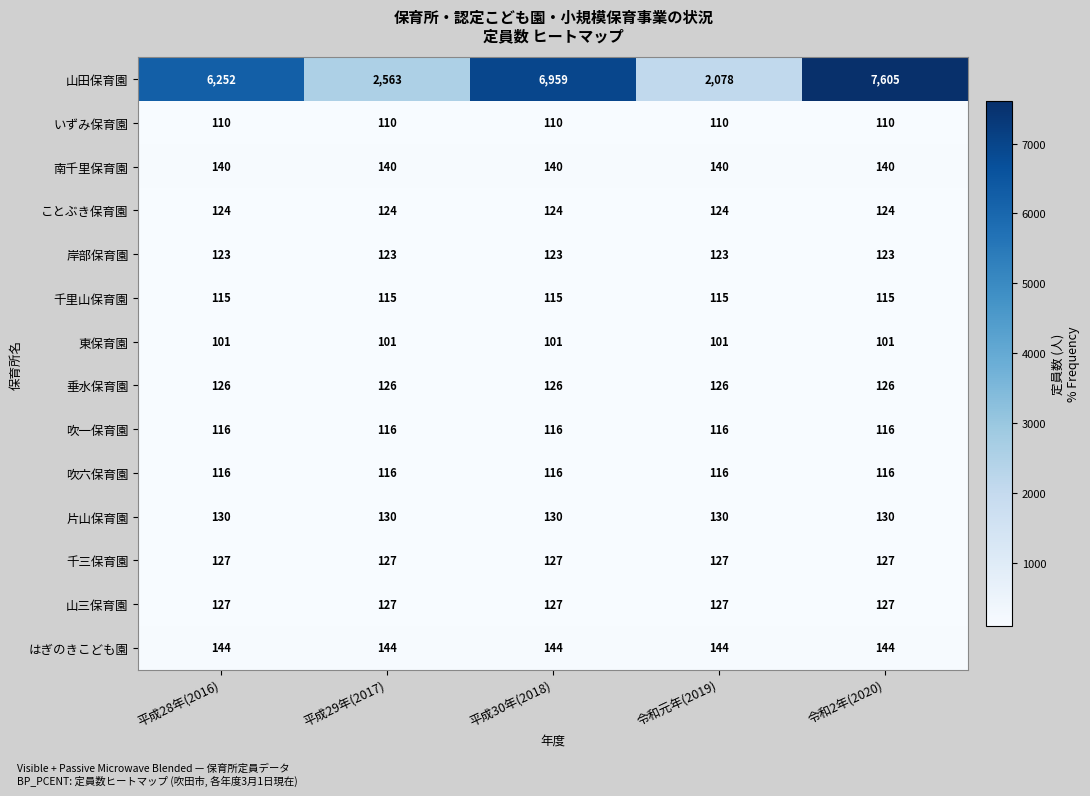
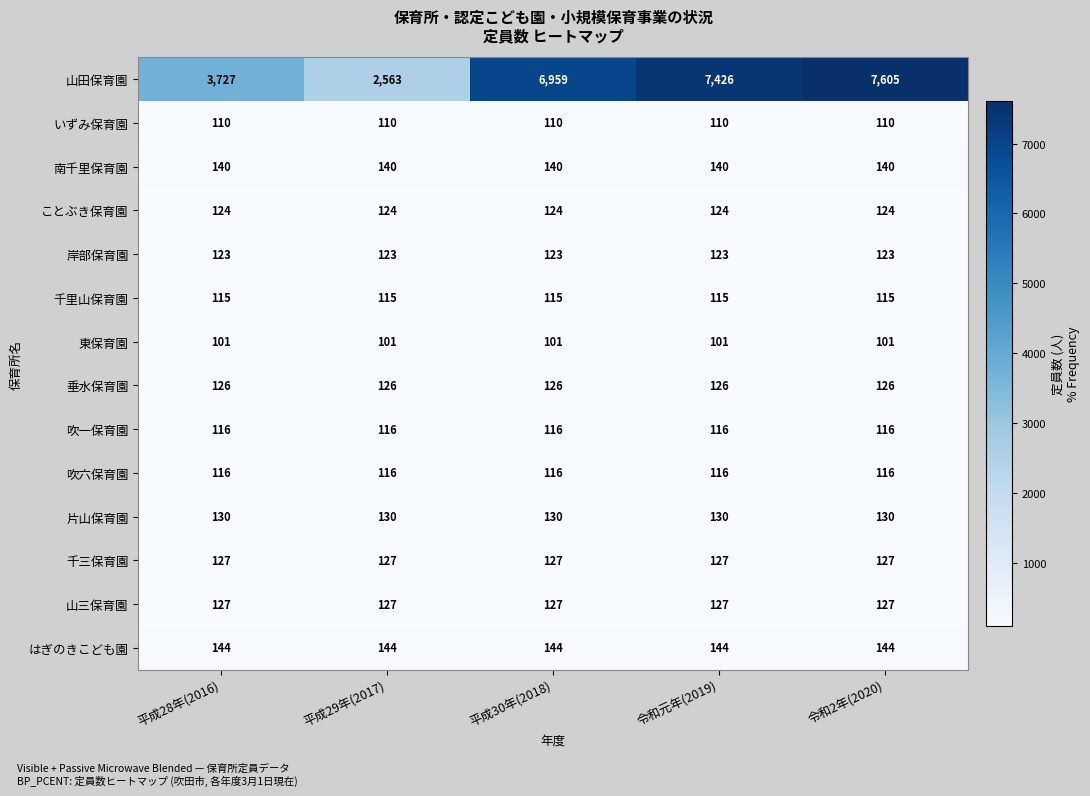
  {
    "山田保育園": {
-     "平成28年(2016)": "6,252",
+     "平成28年(2016)": "3,727",
      "平成29年(2017)": "2,563",
      "平成30年(2018)": "6,959",
-     "令和元年(2019)": "2,078",
+     "令和元年(2019)": "7,426",
      "令和2年(2020)": "7,605"
    },
    "いずみ保育園": {
      "平成28年(2016)": "110",
      "平成29年(2017)": "110",
      "平成30年(2018)": "110",
      "令和元年(2019)": "110",
      "令和2年(2020)": "110"
    },
    "南千里保育園": {
      "平成28年(2016)": "140",
      "平成29年(2017)": "140",
      "平成30年(2018)": "140",
      "令和元年(2019)": "140",
      "令和2年(2020)": "140"
    },
    "ことぶき保育園": {
      "平成28年(2016)": "124",
      "平成29年(2017)": "124",
      "平成30年(2018)": "124",
      "令和元年(2019)": "124",
      "令和2年(2020)": "124"
    },
    "岸部保育園": {
      "平成28年(2016)": "123",
      "平成29年(2017)": "123",
      "平成30年(2018)": "123",
      "令和元年(2019)": "123",
      "令和2年(2020)": "123"
    },
    "千里山保育園": {
      "平成28年(2016)": "115",
      "平成29年(2017)": "115",
      "平成30年(2018)": "115",
      "令和元年(2019)": "115",
      "令和2年(2020)": "115"
    },
    "東保育園": {
      "平成28年(2016)": "101",
      "平成29年(2017)": "101",
      "平成30年(2018)": "101",
      "令和元年(2019)": "101",
      "令和2年(2020)": "101"
    },
    "垂水保育園": {
      "平成28年(2016)": "126",
      "平成29年(2017)": "126",
      "平成30年(2018)": "126",
      "令和元年(2019)": "126",
      "令和2年(2020)": "126"
    },
    "吹一保育園": {
      "平成28年(2016)": "116",
      "平成29年(2017)": "116",
      "平成30年(2018)": "116",
      "令和元年(2019)": "116",
      "令和2年(2020)": "116"
    },
    "吹六保育園": {
      "平成28年(2016)": "116",
      "平成29年(2017)": "116",
      "平成30年(2018)": "116",
      "令和元年(2019)": "116",
      "令和2年(2020)": "116"
    },
    "片山保育園": {
      "平成28年(2016)": "130",
      "平成29年(2017)": "130",
      "平成30年(2018)": "130",
      "令和元年(2019)": "130",
      "令和2年(2020)": "130"
    },
    "千三保育園": {
      "平成28年(2016)": "127",
      "平成29年(2017)": "127",
      "平成30年(2018)": "127",
      "令和元年(2019)": "127",
      "令和2年(2020)": "127"
    },
    "山三保育園": {
      "平成28年(2016)": "127",
      "平成29年(2017)": "127",
      "平成30年(2018)": "127",
      "令和元年(2019)": "127",
      "令和2年(2020)": "127"
    },
    "はぎのきこども園": {
      "平成28年(2016)": "144",
      "平成29年(2017)": "144",
      "平成30年(2018)": "144",
      "令和元年(2019)": "144",
      "令和2年(2020)": "144"
    }
  }
